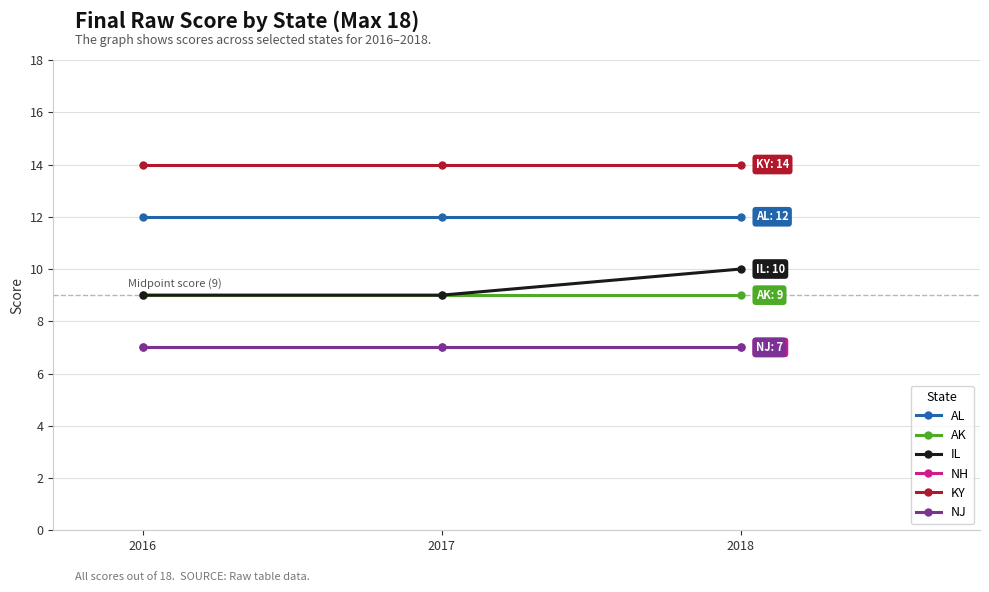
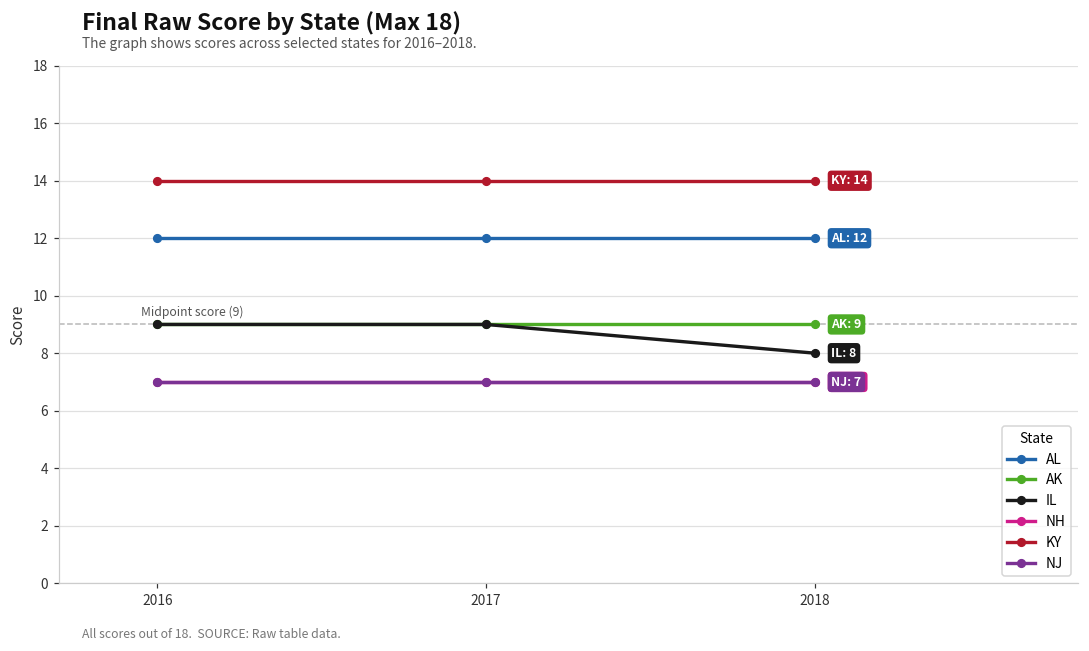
  {
    "AL": {
      "2016": 12.0,
      "2017": 12.0
    },
    "IL": {
-     "2018": 10
+     "2018": 8
    },
    "NJ": {
      "2016": 7.0,
      "2017": 7.0
    },
    "KY": {
      "2016": 14.0,
      "2017": 14.0
    }
  }
